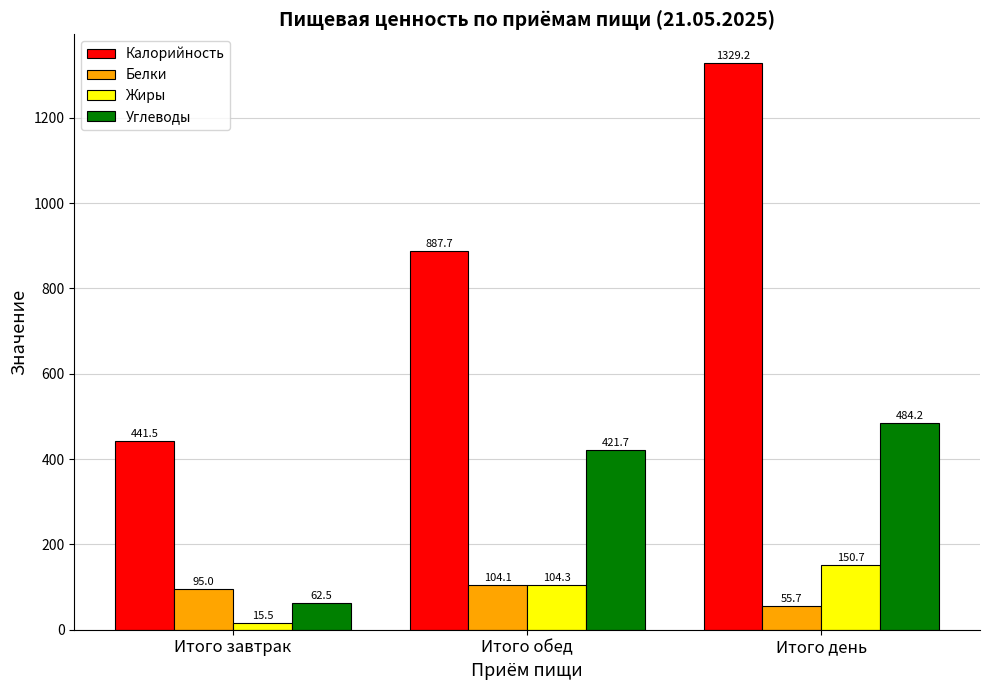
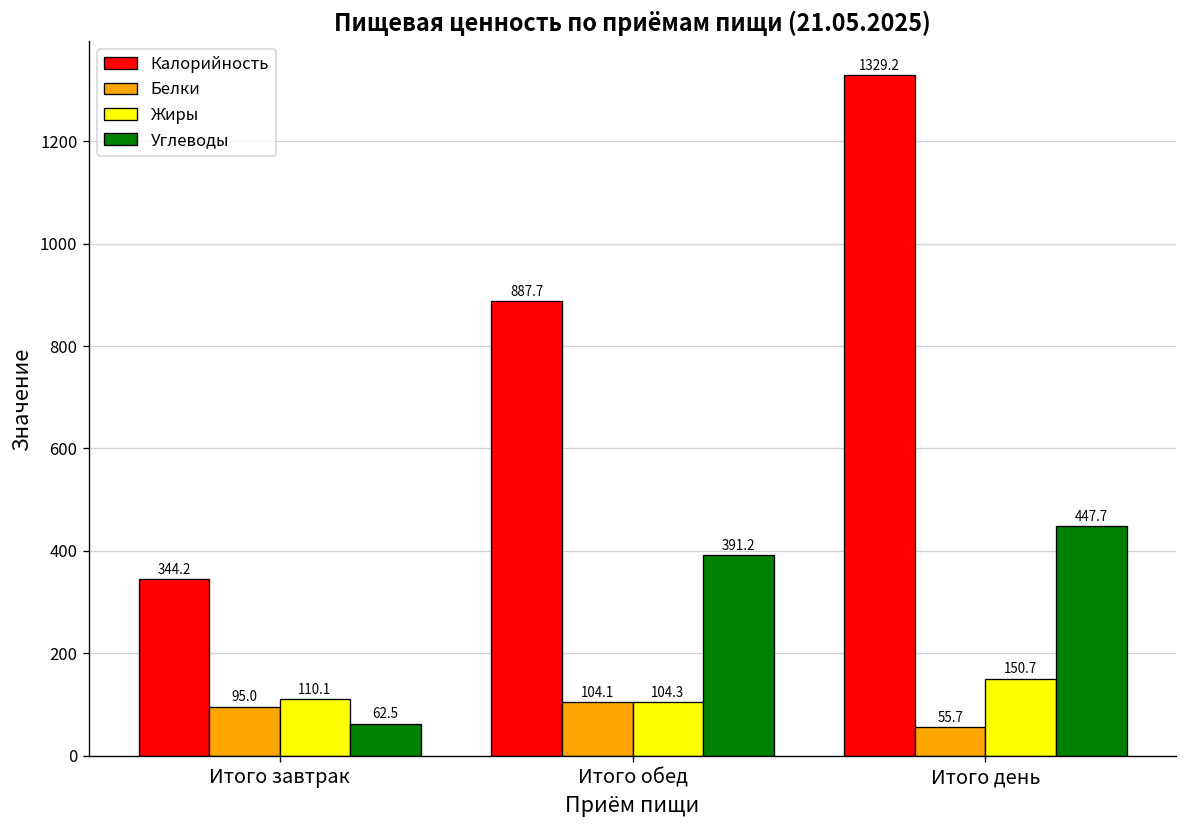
  {
    "Калорийность": {
-     "Итого завтрак": 441.5,
+     "Итого завтрак": 344.2,
      "Итого обед": 887.7,
      "Итого день": 1329.2
    },
    "Белки": {
      "Итого завтрак": 95.0,
      "Итого обед": 104.1,
      "Итого день": 55.7
    },
    "Жиры": {
-     "Итого завтрак": 15.5,
+     "Итого завтрак": 110.1,
      "Итого обед": 104.3,
      "Итого день": 150.7
    },
    "Углеводы": {
      "Итого завтрак": 62.5,
-     "Итого обед": 421.7,
-     "Итого день": 484.2
+     "Итого обед": 391.2,
+     "Итого день": 447.7
    }
  }
